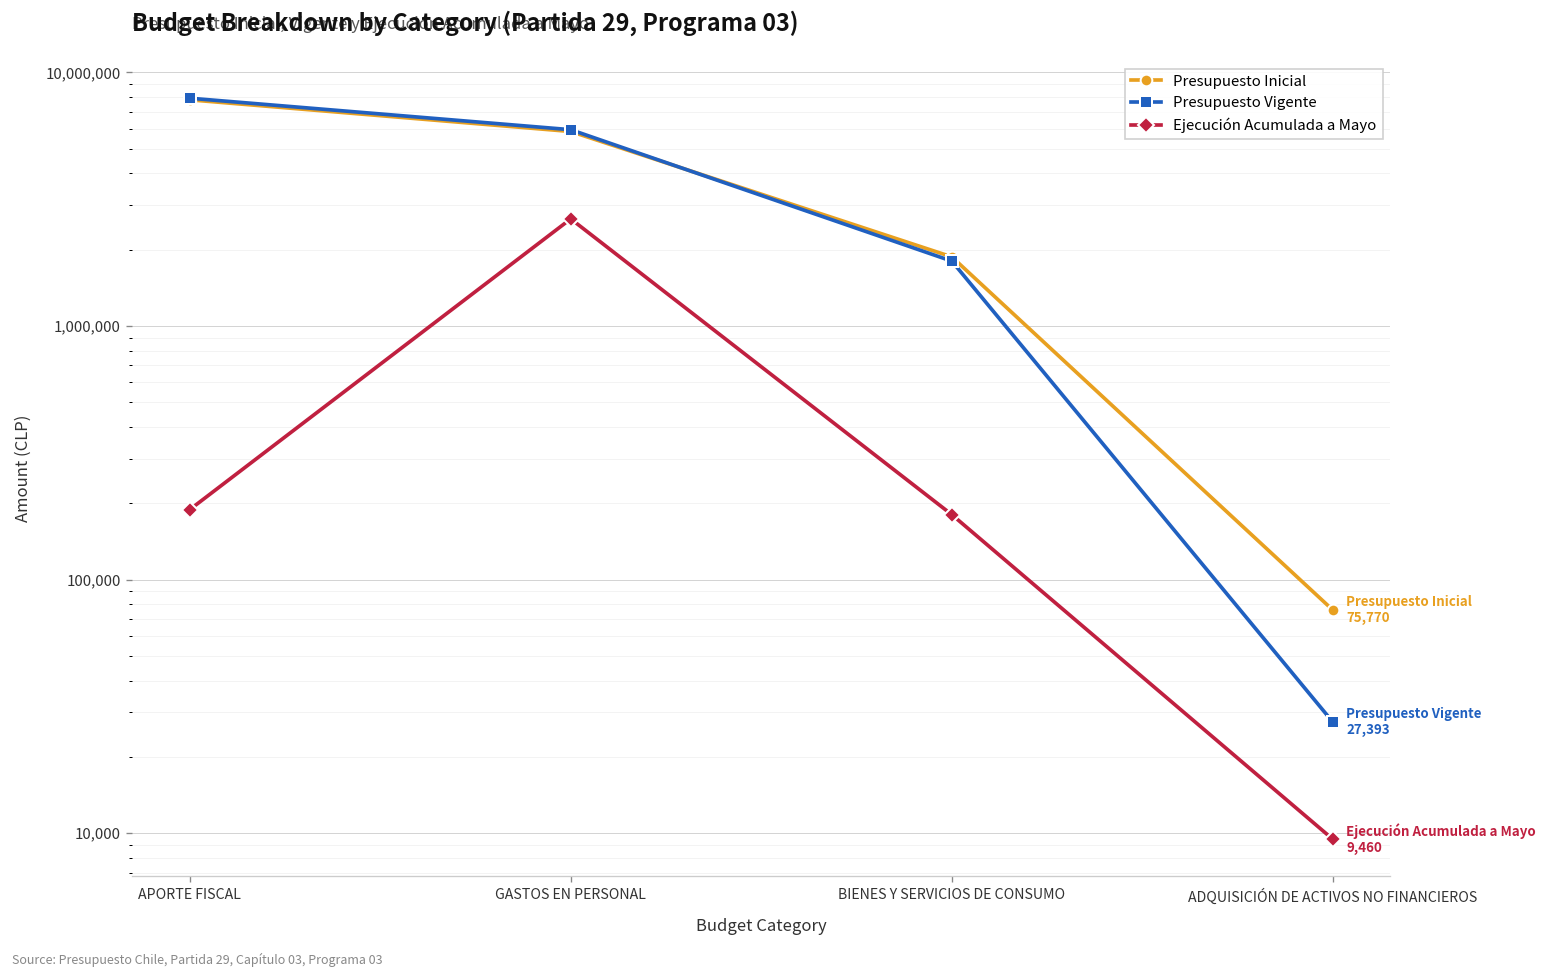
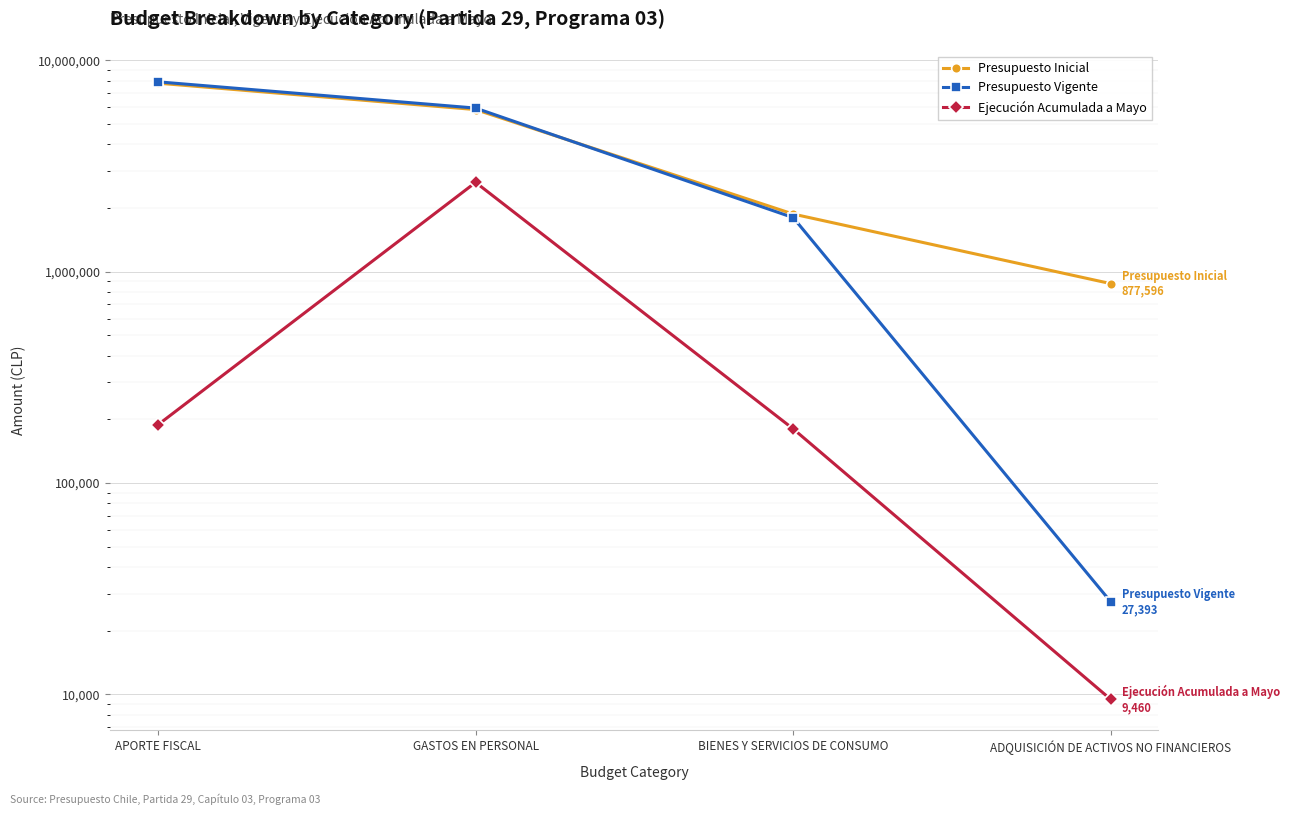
  {
    "Presupuesto Inicial": {
-     "ADQUISICIÓN DE ACTIVOS NO FINANCIEROS": "75,770"
+     "ADQUISICIÓN DE ACTIVOS NO FINANCIEROS": "877,596"
    },
    "Presupuesto Vigente": {
      "ADQUISICIÓN DE ACTIVOS NO FINANCIEROS": "27,393"
    },
    "Ejecución Acumulada a Mayo": {
      "ADQUISICIÓN DE ACTIVOS NO FINANCIEROS": "9,460"
    }
  }
